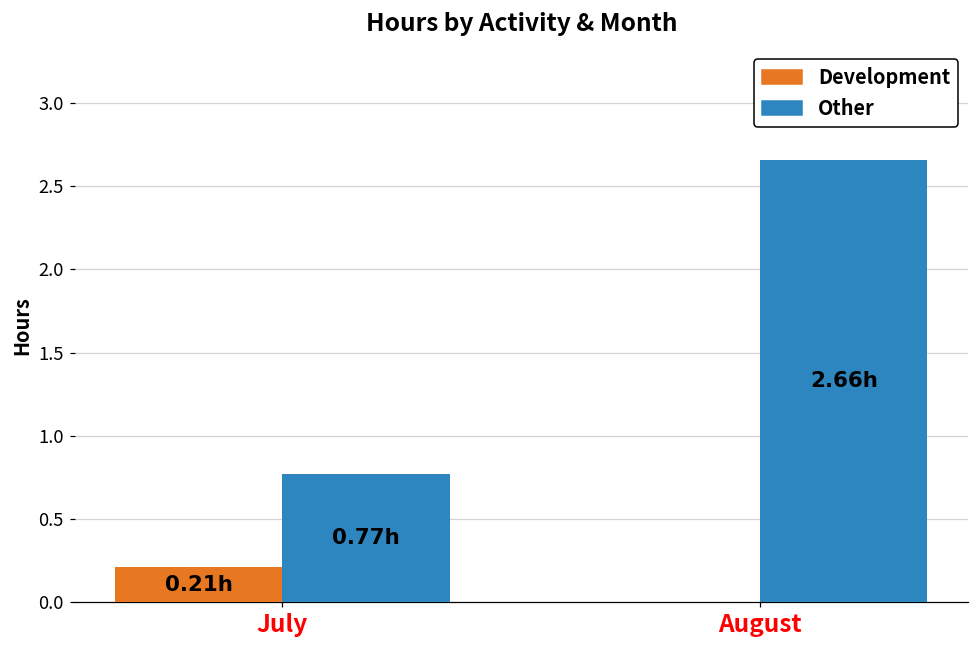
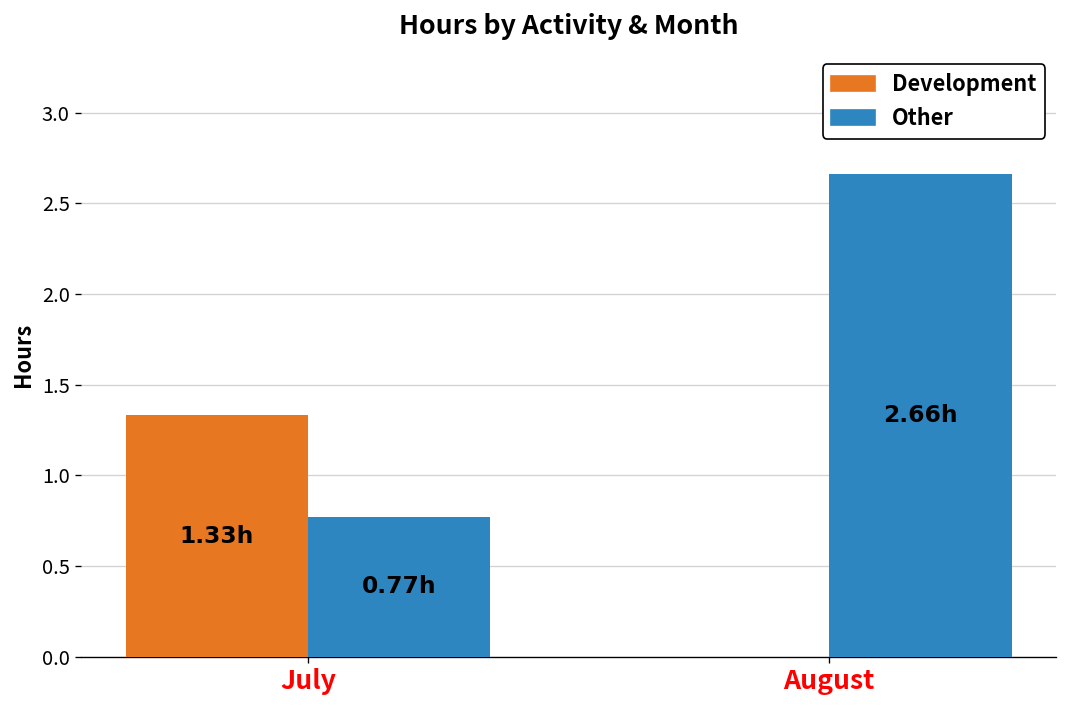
  {
    "Development": {
-     "July": "0.21h"
+     "July": "1.33h"
    },
    "Other": {
      "July": "0.77h",
      "August": "2.66h"
    }
  }
